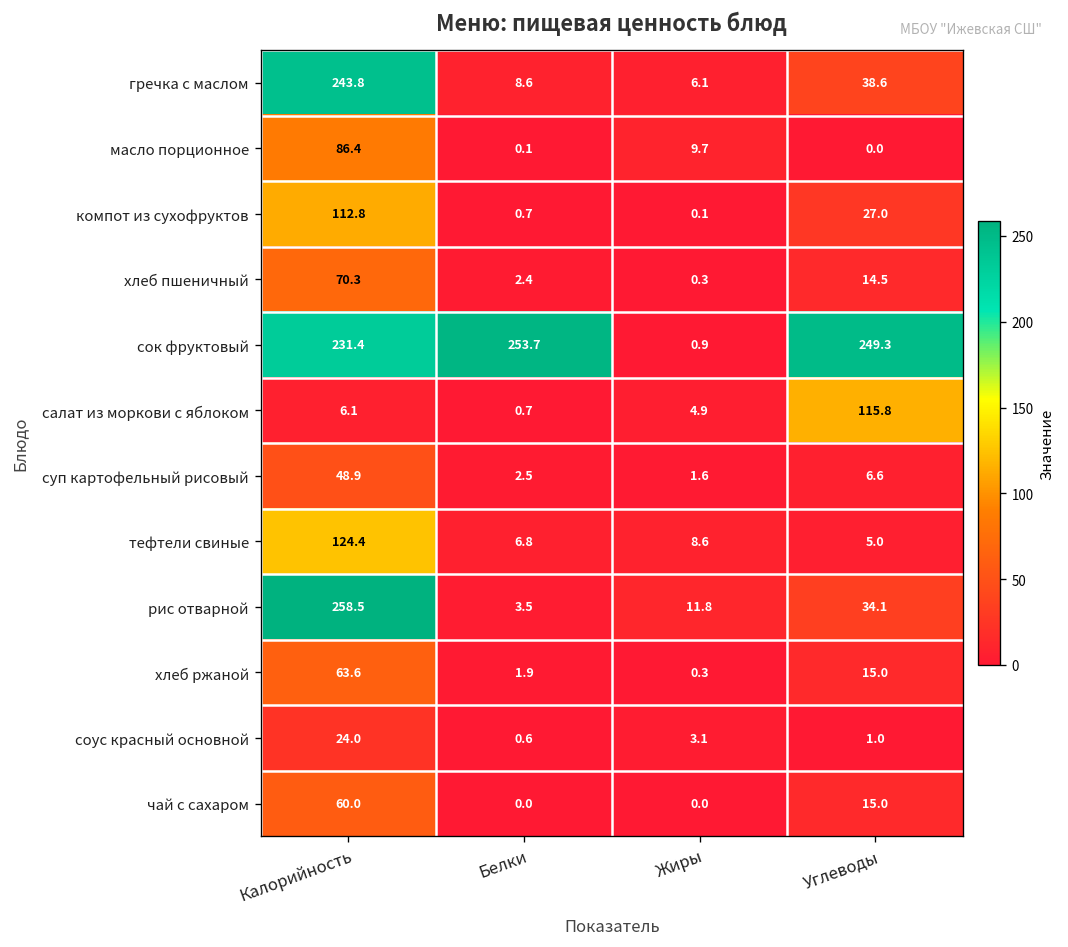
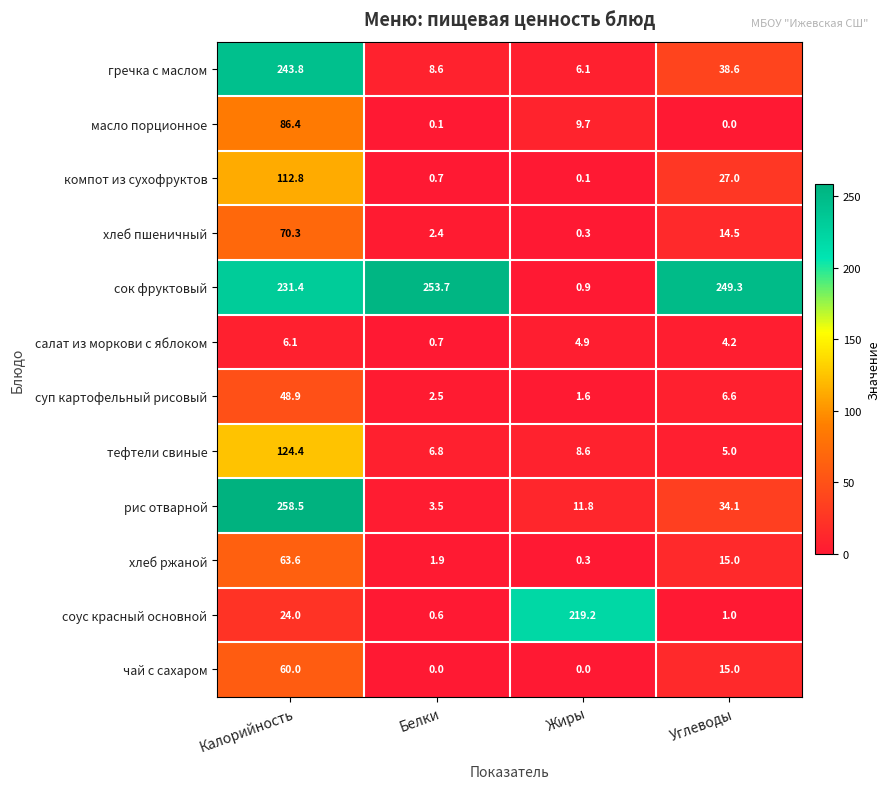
  {
    "гречка с маслом": {
      "Калорийность": 243.8,
      "Белки": 8.6,
      "Жиры": 6.1,
      "Углеводы": 38.6
    },
    "масло порционное": {
      "Калорийность": 86.4,
      "Белки": 0.1,
      "Жиры": 9.7,
      "Углеводы": 0.0
    },
    "компот из сухофруктов": {
      "Калорийность": 112.8,
      "Белки": 0.7,
      "Жиры": 0.1,
      "Углеводы": 27.0
    },
    "хлеб пшеничный": {
      "Калорийность": 70.3,
      "Белки": 2.4,
      "Жиры": 0.3,
      "Углеводы": 14.5
    },
    "сок фруктовый": {
      "Калорийность": 231.4,
      "Белки": 253.7,
      "Жиры": 0.9,
      "Углеводы": 249.3
    },
    "салат из моркови с яблоком": {
      "Калорийность": 6.1,
      "Белки": 0.7,
      "Жиры": 4.9,
-     "Углеводы": 115.8
+     "Углеводы": 4.2
    },
    "суп картофельный рисовый": {
      "Калорийность": 48.9,
      "Белки": 2.5,
      "Жиры": 1.6,
      "Углеводы": 6.6
    },
    "тефтели свиные": {
      "Калорийность": 124.4,
      "Белки": 6.8,
      "Жиры": 8.6,
      "Углеводы": 5.0
    },
    "рис отварной": {
      "Калорийность": 258.5,
      "Белки": 3.5,
      "Жиры": 11.8,
      "Углеводы": 34.1
    },
    "хлеб ржаной": {
      "Калорийность": 63.6,
      "Белки": 1.9,
      "Жиры": 0.3,
      "Углеводы": 15.0
    },
    "соус красный основной": {
      "Калорийность": 24.0,
      "Белки": 0.6,
-     "Жиры": 3.1,
+     "Жиры": 219.2,
      "Углеводы": 1.0
    },
    "чай с сахаром": {
      "Калорийность": 60.0,
      "Белки": 0.0,
      "Жиры": 0.0,
      "Углеводы": 15.0
    }
  }
